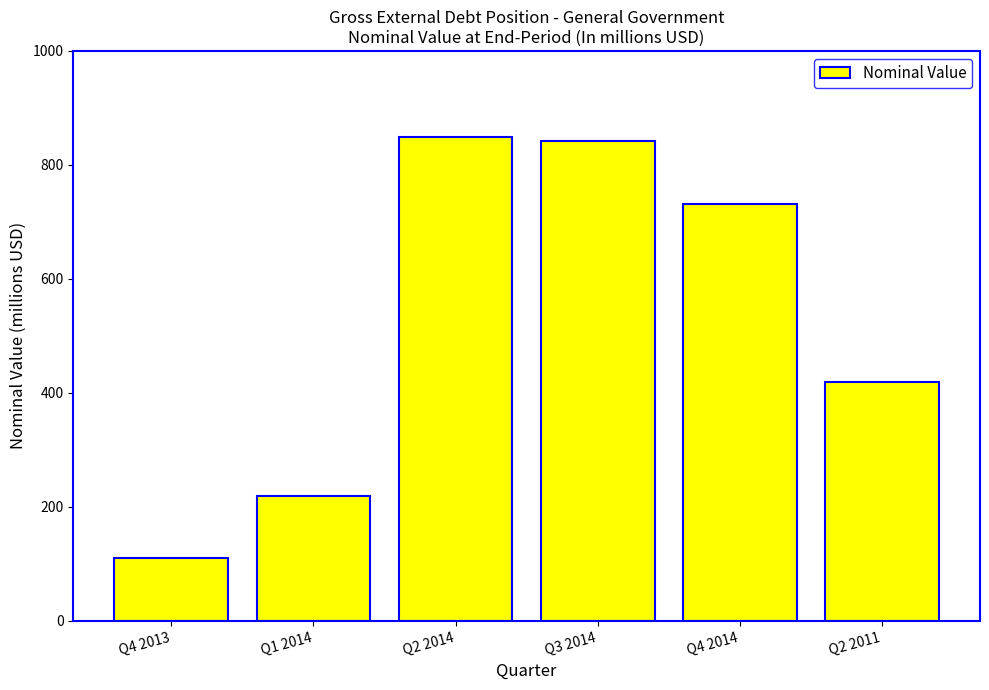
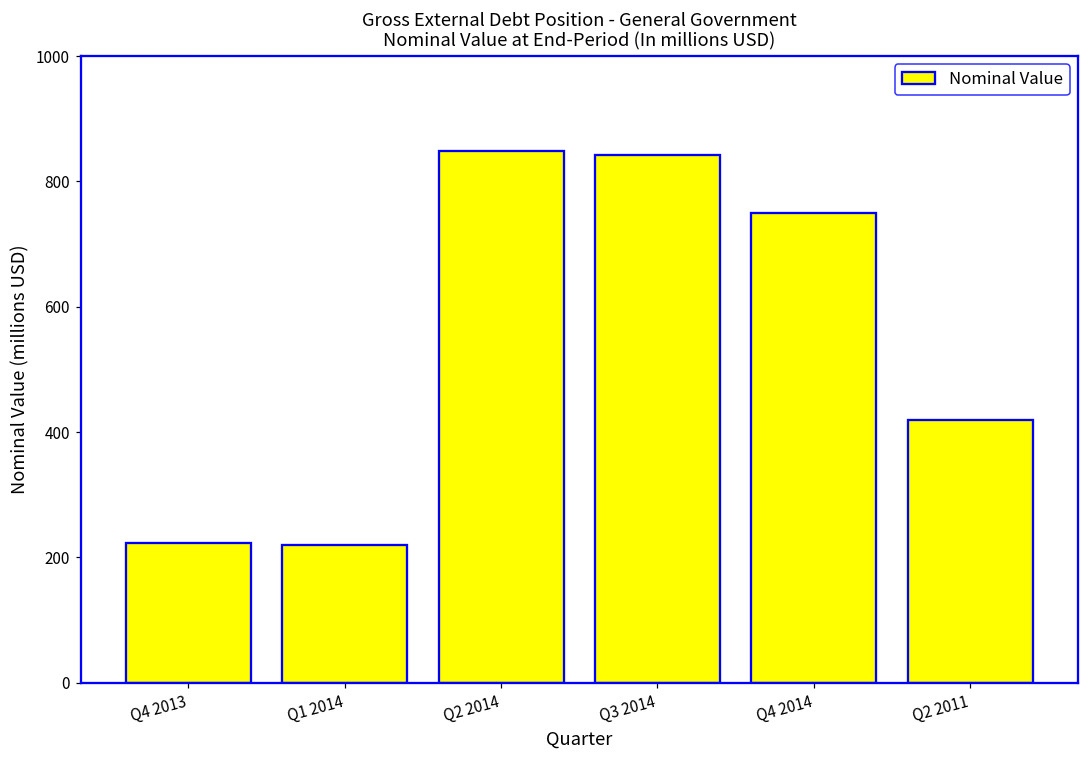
  {
-   "Q4 2013": 110,
+   "Q4 2013": 220,
    "Q1 2014": 220,
    "Q2 2014": 850,
    "Q3 2014": 840,
-   "Q4 2014": 730,
+   "Q4 2014": 750,
    "Q2 2011": 420
  }
